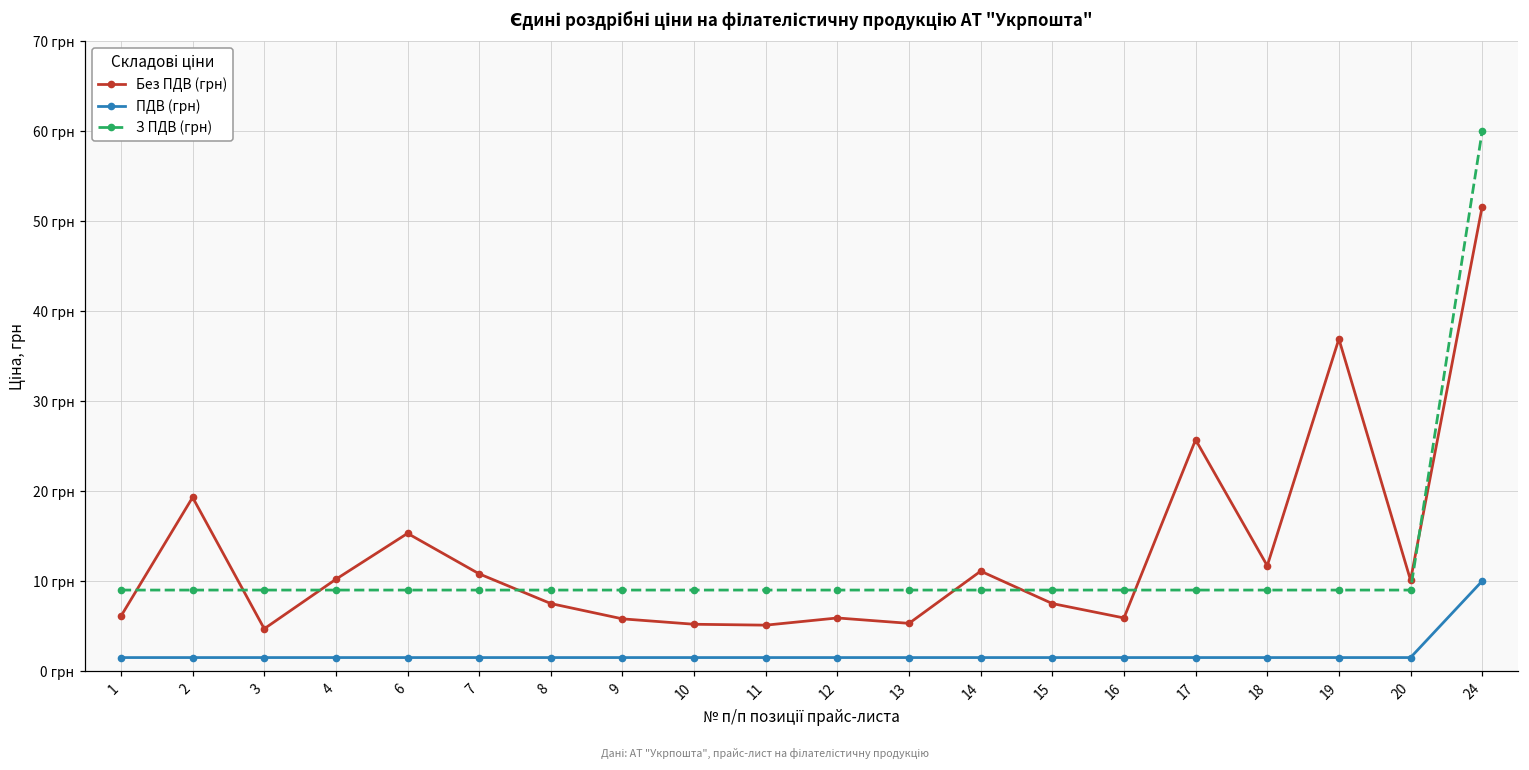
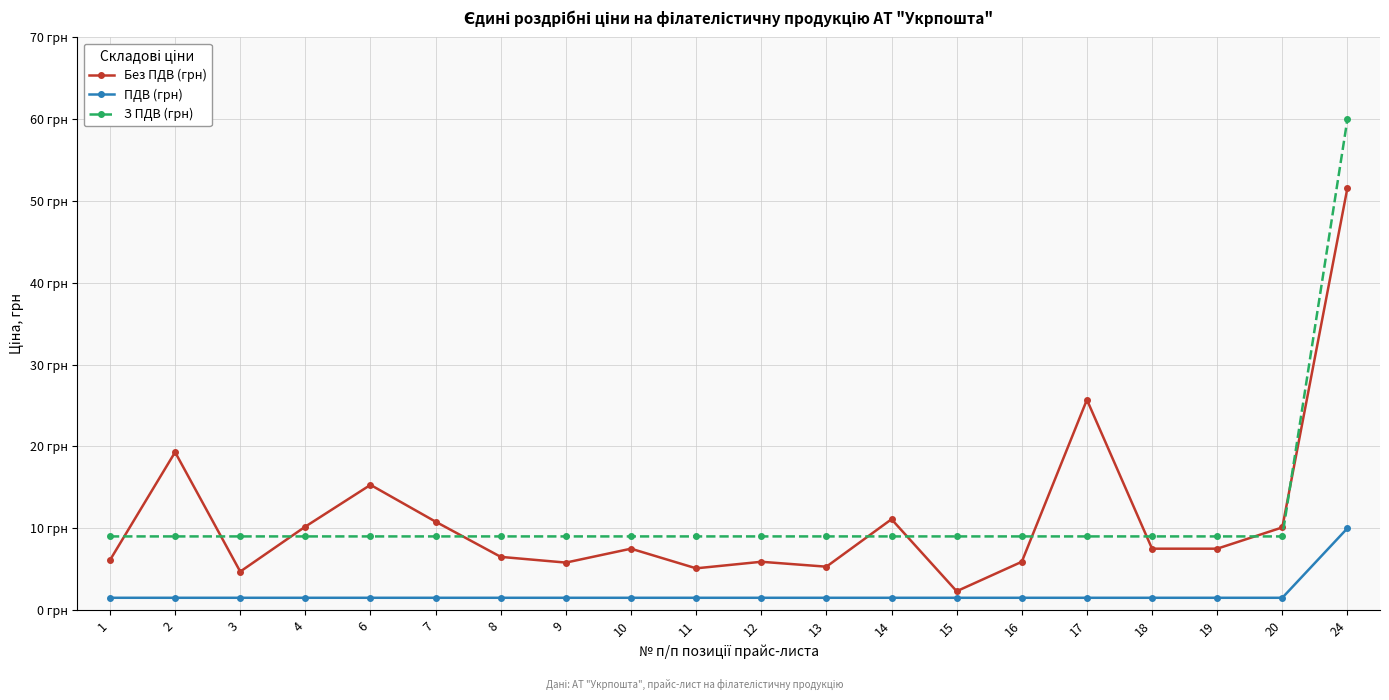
  {
    "Без ПДВ (грн)": {
      "1": "6 грн",
      "2": "19 грн",
      "3": "5 грн",
      "4": "10 грн",
      "6": "15 грн",
      "7": "11 грн",
-     "8": "8 грн",
+     "8": "7 грн",
      "9": "6 грн",
-     "10": "5 грн",
+     "10": "8 грн",
      "11": "5 грн",
      "12": "6 грн",
      "13": "5 грн",
      "14": "11 грн",
-     "15": "8 грн",
+     "15": "2 грн",
      "16": "6 грн",
      "17": "26 грн",
-     "18": "12 грн",
-     "19": "37 грн",
+     "18": "8 грн",
+     "19": "8 грн",
      "20": "10 грн",
      "24": "52 грн"
    },
    "ПДВ (грн)": {
      "1": "2 грн",
      "2": "2 грн",
      "3": "2 грн",
      "4": "2 грн",
      "6": "2 грн",
      "7": "2 грн",
      "8": "2 грн",
      "9": "2 грн",
      "10": "2 грн",
      "11": "2 грн",
      "12": "2 грн",
      "13": "2 грн",
      "14": "2 грн",
      "15": "2 грн",
      "16": "2 грн",
      "17": "2 грн",
      "18": "2 грн",
      "19": "2 грн",
      "20": "2 грн",
      "24": "10 грн"
    },
    "З ПДВ (грн)": {
      "1": "9 грн",
      "2": "9 грн",
      "3": "9 грн",
      "4": "9 грн",
      "6": "9 грн",
      "7": "9 грн",
      "8": "9 грн",
      "9": "9 грн",
      "10": "9 грн",
      "11": "9 грн",
      "12": "9 грн",
      "13": "9 грн",
      "14": "9 грн",
      "15": "9 грн",
      "16": "9 грн",
      "17": "9 грн",
      "18": "9 грн",
      "19": "9 грн",
      "20": "9 грн",
      "24": "60 грн"
    }
  }
